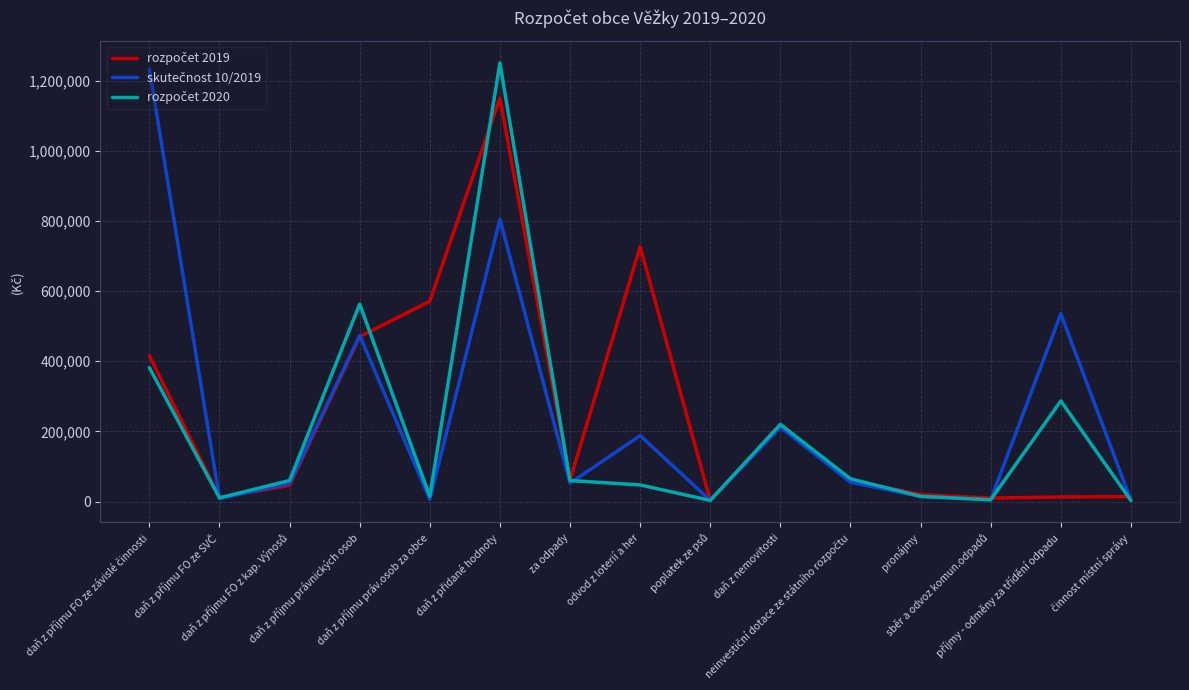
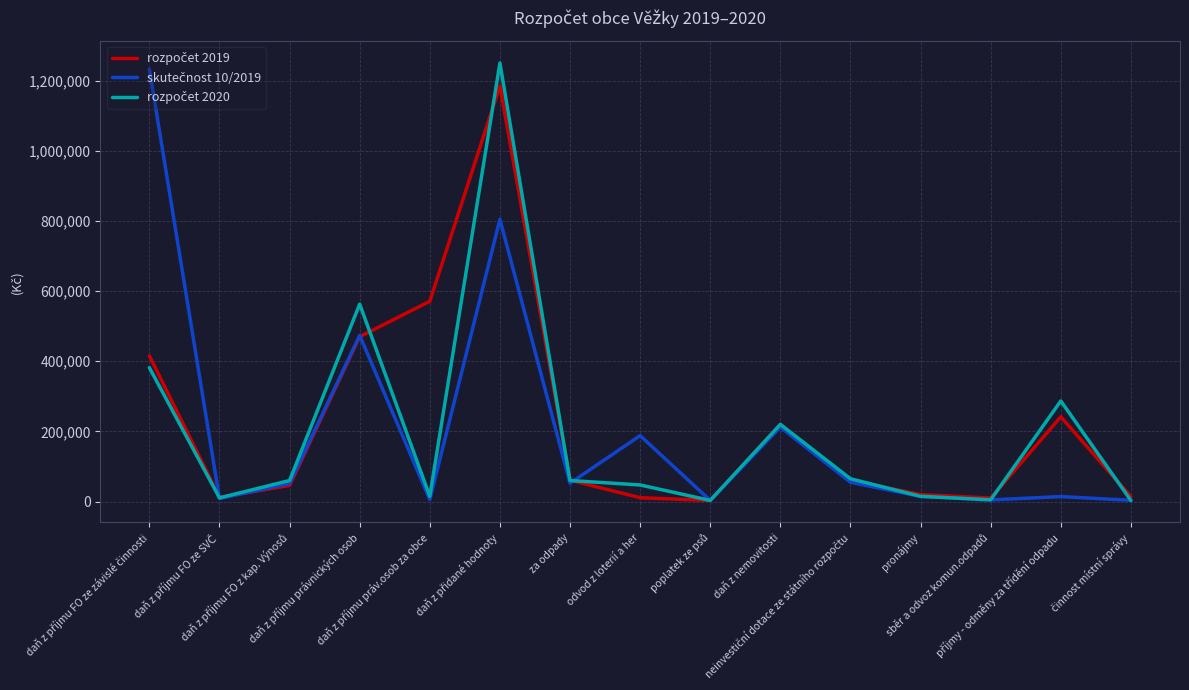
  {
    "rozpočet 2019": {
      "daň z příjmu FO ze závislé činnosti": "420,000",
      "daň z příjmu práv.osob za obce": "570,000",
-     "daň z přidané hodnoty": "1,150,000",
-     "odvod z loterií a her": "730,000",
-     "příjmy - odměny za třídění odpadu": "10,000",
+     "daň z přidané hodnoty": "1,180,000",
+     "odvod z loterií a her": "10,000",
+     "příjmy - odměny za třídění odpadu": "240,000",
      "činnost místní správy": "10,000"
    },
    "skutečnost 10/2019": {
      "daň z příjmu práv.osob za obce": "10,000",
      "daň z přidané hodnoty": "800,000",
      "za odpady": "50,000",
      "odvod z loterií a her": "190,000",
      "daň z nemovitosti": "210,000",
-     "příjmy - odměny za třídění odpadu": "540,000"
+     "příjmy - odměny za třídění odpadu": "10,000"
    },
    "rozpočet 2020": {
      "daň z příjmu FO ze závislé činnosti": "380,000",
      "daň z příjmu FO z kap. Výnosů": "60,000",
      "daň z příjmu právnických osob": "560,000",
      "daň z příjmu práv.osob za obce": "20,000",
      "daň z přidané hodnoty": "1,250,000",
      "odvod z loterií a her": "50,000",
      "příjmy - odměny za třídění odpadu": "290,000"
    }
  }
